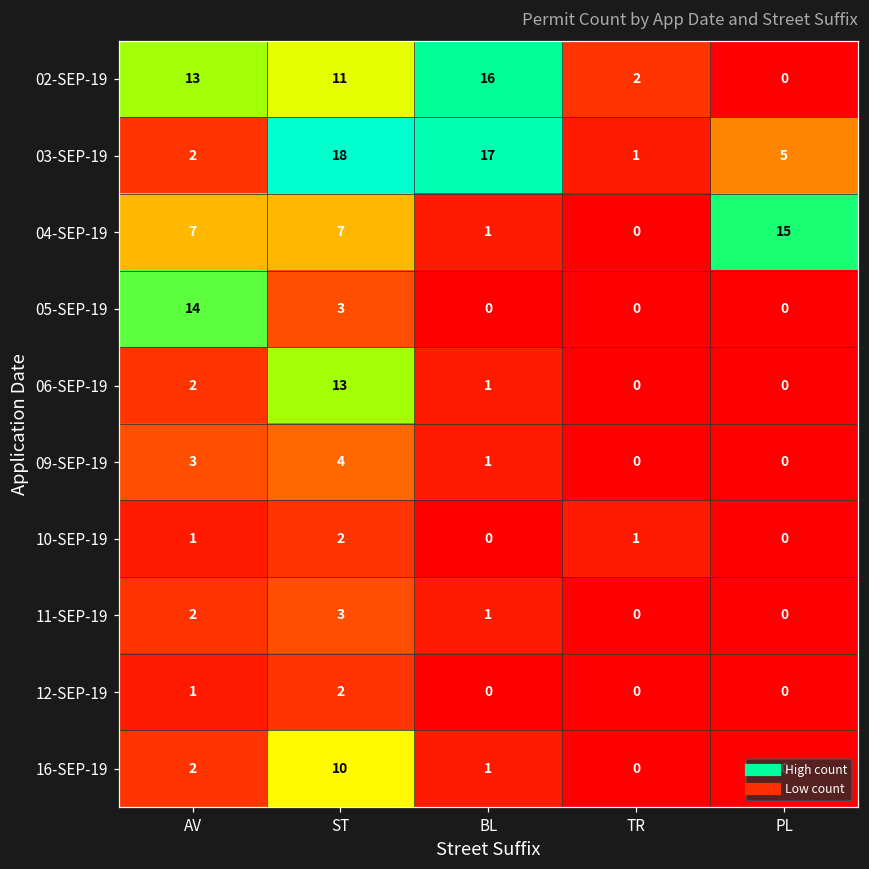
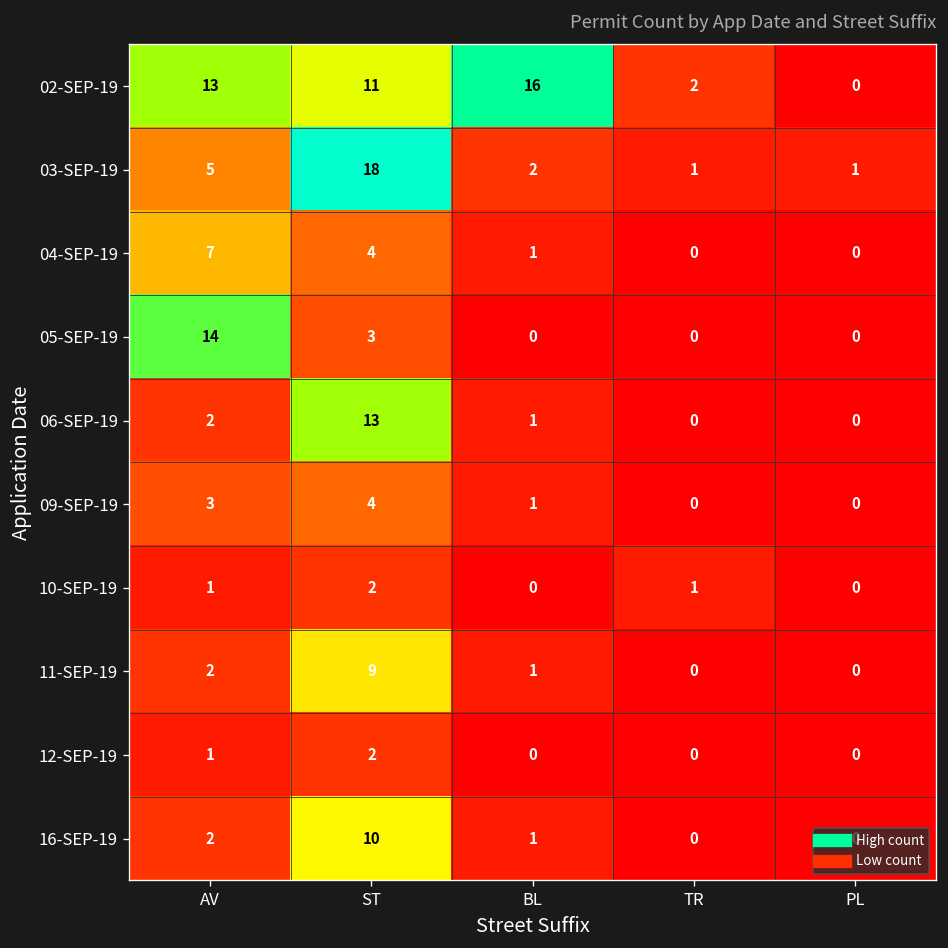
  {
    "02-SEP-19": {
      "AV": 13,
      "ST": 11,
      "BL": 16,
      "TR": 2,
      "PL": 0
    },
    "03-SEP-19": {
-     "AV": 2,
+     "AV": 5,
      "ST": 18,
-     "BL": 17,
+     "BL": 2,
      "TR": 1,
-     "PL": 5
+     "PL": 1
    },
    "04-SEP-19": {
      "AV": 7,
-     "ST": 7,
+     "ST": 4,
      "BL": 1,
      "TR": 0,
-     "PL": 15
+     "PL": 0
    },
    "05-SEP-19": {
      "AV": 14,
      "ST": 3,
      "BL": 0,
      "TR": 0,
      "PL": 0
    },
    "06-SEP-19": {
      "AV": 2,
      "ST": 13,
      "BL": 1,
      "TR": 0,
      "PL": 0
    },
    "09-SEP-19": {
      "AV": 3,
      "ST": 4,
      "BL": 1,
      "TR": 0,
      "PL": 0
    },
    "10-SEP-19": {
      "AV": 1,
      "ST": 2,
      "BL": 0,
      "TR": 1,
      "PL": 0
    },
    "11-SEP-19": {
      "AV": 2,
-     "ST": 3,
+     "ST": 9,
      "BL": 1,
      "TR": 0,
      "PL": 0
    },
    "12-SEP-19": {
      "AV": 1,
      "ST": 2,
      "BL": 0,
      "TR": 0,
      "PL": 0
    },
    "16-SEP-19": {
      "AV": 2,
      "ST": 10,
      "BL": 1,
      "TR": 0
    }
  }
